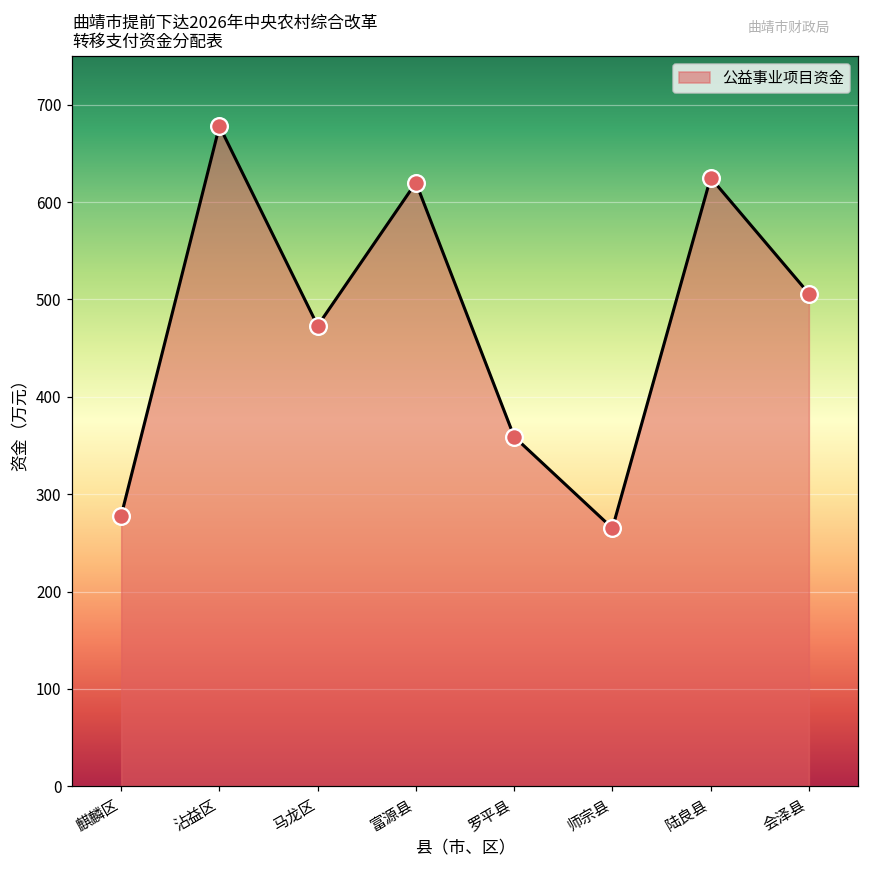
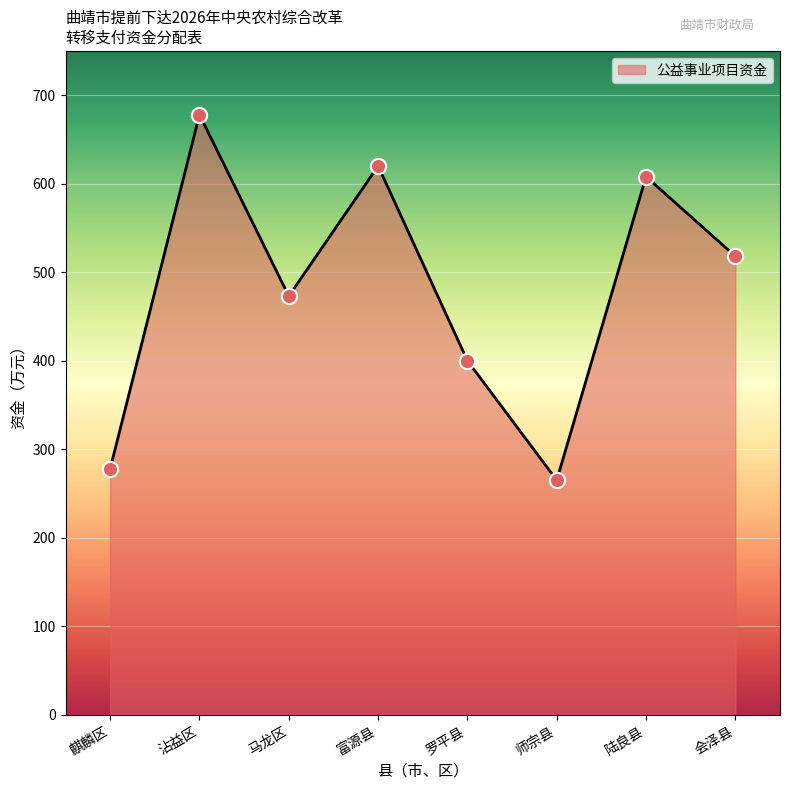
  {
    "麒麟区": 280,
    "沾益区": 680,
    "马龙区": 470,
    "富源县": 620,
-   "罗平县": 360,
+   "罗平县": 400,
    "师宗县": 270,
-   "陆良县": 630,
-   "会泽县": 510
+   "陆良县": 610,
+   "会泽县": 520
  }
